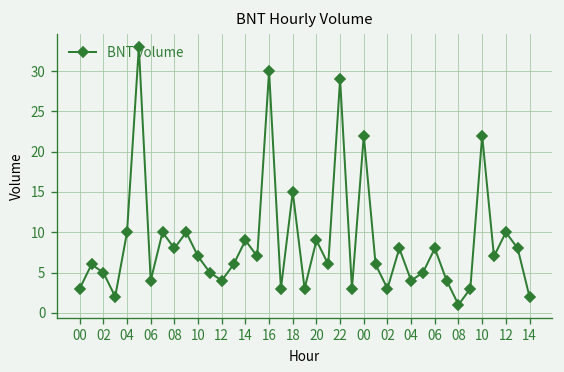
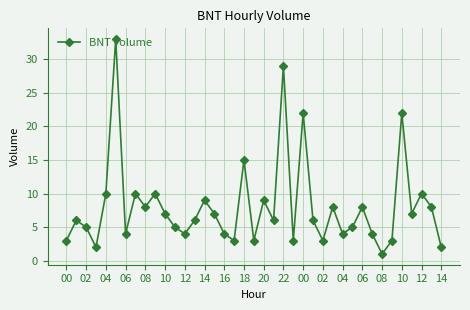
  {
-   "16": 30,
+   "16": 4,
    "18": 15,
    "20": 9,
    "22": 29
  }
